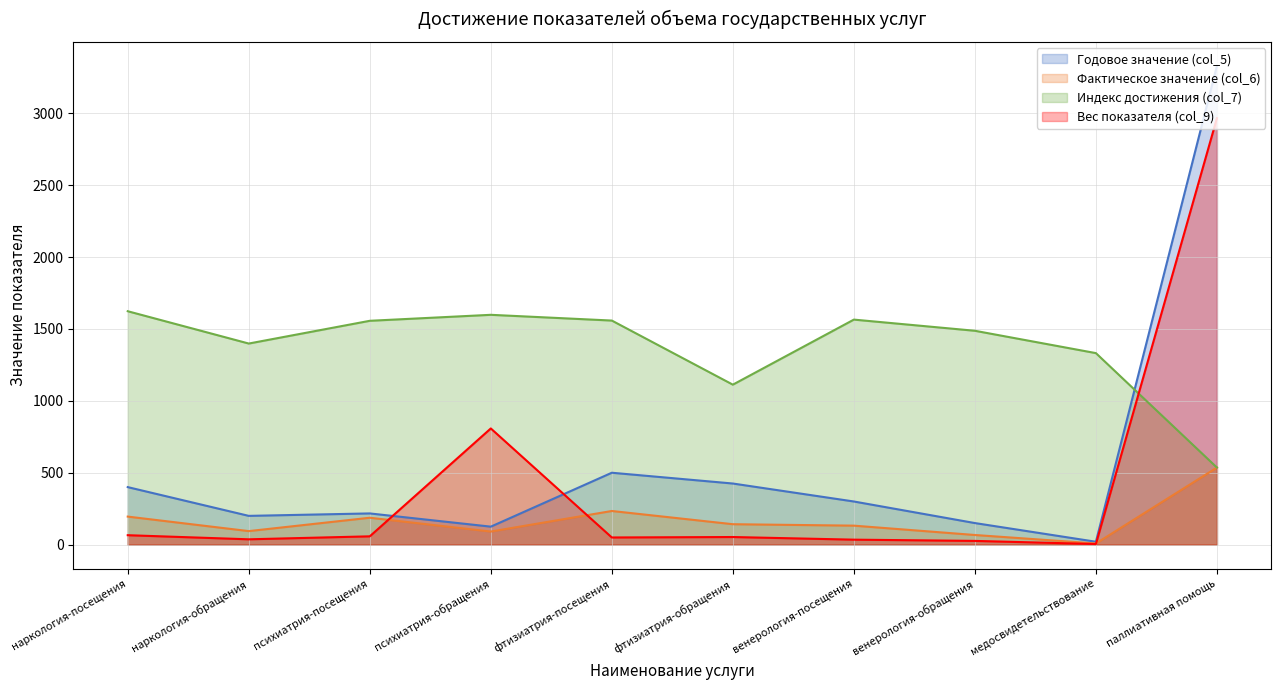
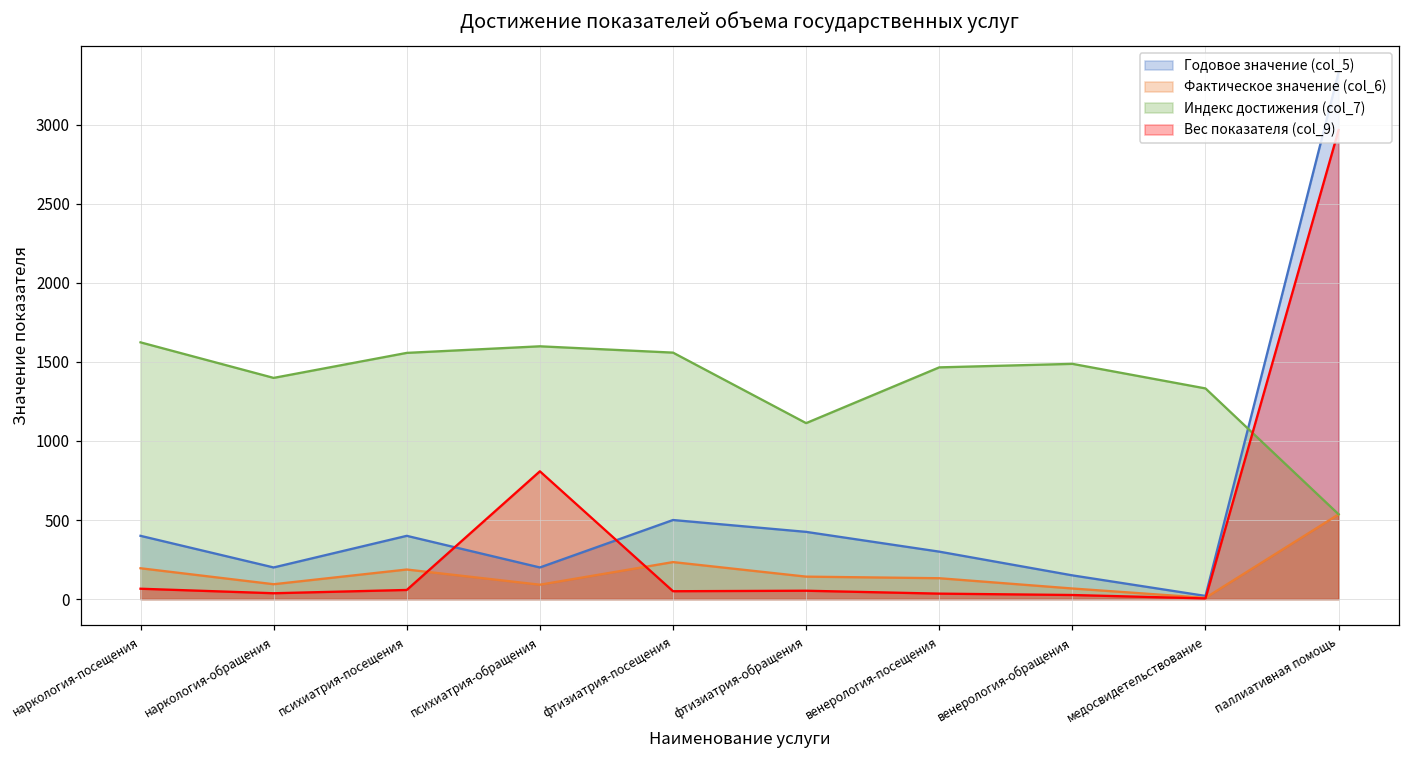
  {
    "Годовое значение (col_5)": {
      "наркология-посещения": 400,
      "наркология-обращения": 200,
-     "психиатрия-посещения": 220,
-     "психиатрия-обращения": 130,
+     "психиатрия-посещения": 400,
+     "психиатрия-обращения": 200,
      "фтизиатрия-посещения": 500,
      "фтизиатрия-обращения": 430,
      "венерология-посещения": 300,
      "венерология-обращения": 150
    },
    "Фактическое значение (col_6)": {
      "наркология-посещения": 200,
      "наркология-обращения": 90,
      "психиатрия-посещения": 190,
      "психиатрия-обращения": 90,
      "фтизиатрия-посещения": 230,
      "фтизиатрия-обращения": 140,
      "венерология-посещения": 130,
      "венерология-обращения": 70
    },
    "Индекс достижения (col_7)": {
      "наркология-посещения": 1620,
      "наркология-обращения": 1400,
      "психиатрия-посещения": 1560,
      "психиатрия-обращения": 1600,
      "фтизиатрия-посещения": 1560,
      "фтизиатрия-обращения": 1110,
-     "венерология-посещения": 1570,
+     "венерология-посещения": 1470,
      "венерология-обращения": 1490,
      "медосвидетельствование": 1330
    },
    "Вес показателя (col_9)": {
      "наркология-посещения": 70,
      "наркология-обращения": 40,
      "психиатрия-посещения": 60,
      "психиатрия-обращения": 810,
      "фтизиатрия-посещения": 50,
      "фтизиатрия-обращения": 50,
      "венерология-посещения": 30,
      "венерология-обращения": 30
    }
  }
